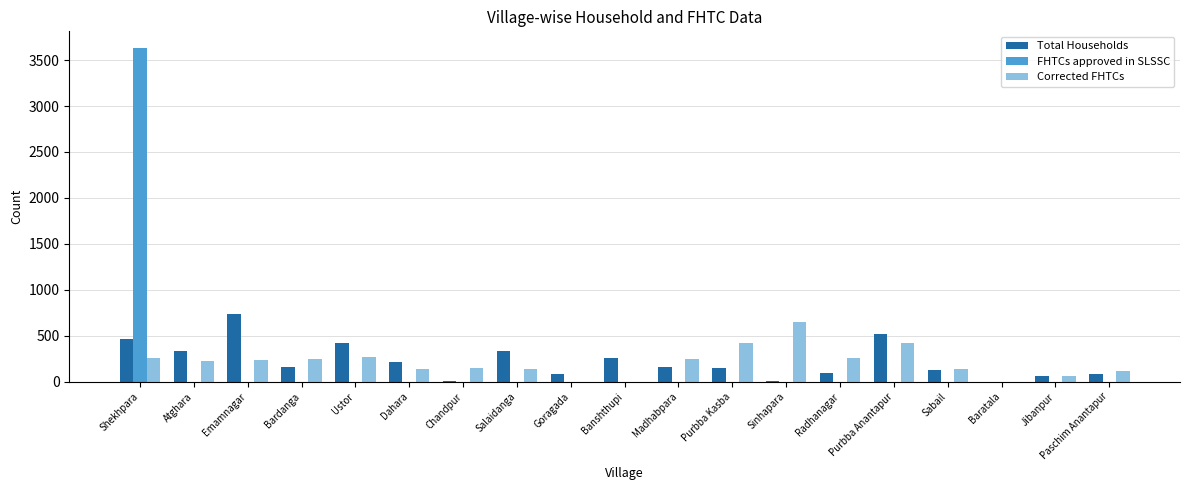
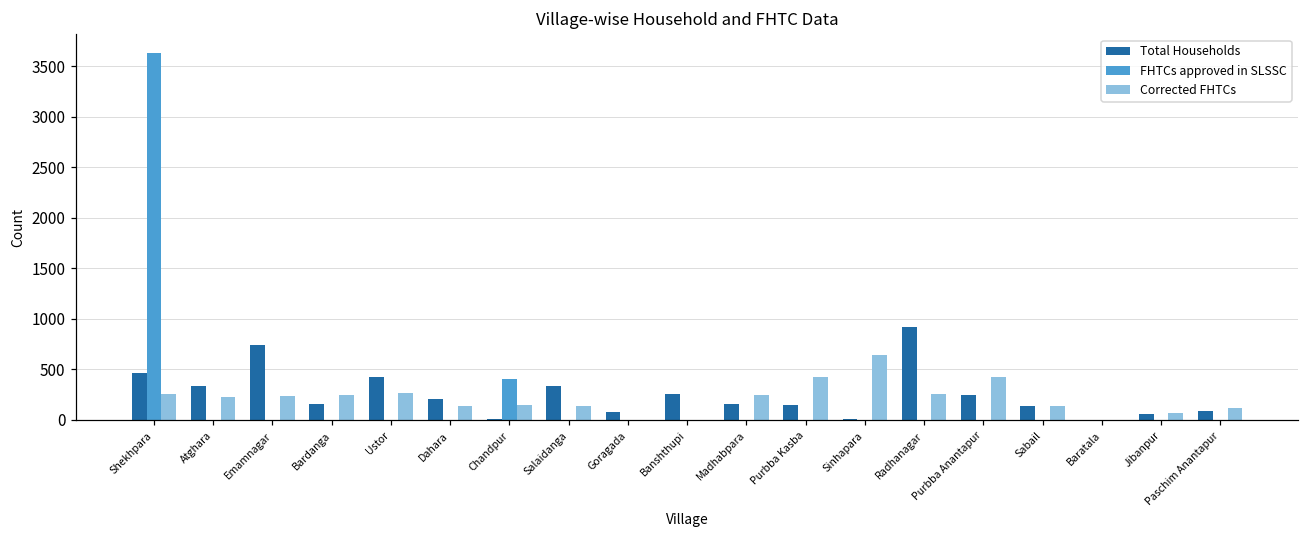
  {
    "Total Households": {
      "Shekhpara": 500,
      "Atghara": 300,
      "Emamnagar": 700,
      "Bardanga": 200,
      "Ustor": 400,
      "Dahara": 200,
      "Salaidanga": 300,
      "Goragada": 100,
      "Banshthupi": 300,
      "Madhabpara": 200,
      "Purbba Kasba": 100,
-     "Radhanagar": 100,
-     "Purbba Anantapur": 500,
+     "Radhanagar": 900,
+     "Purbba Anantapur": 200,
      "Sabail": 100,
      "Baratala": 0,
      "Jibanpur": 100,
      "Paschim Anantapur": 100
    },
    "FHTCs approved in SLSSC": {
      "Shekhpara": 3600,
      "Atghara": 0,
      "Emamnagar": 0,
      "Bardanga": 0,
      "Ustor": 0,
      "Dahara": 0,
-     "Chandpur": 0,
+     "Chandpur": 400,
      "Salaidanga": 0,
      "Goragada": 0,
      "Banshthupi": 0,
      "Madhabpara": 0,
      "Purbba Kasba": 0,
      "Sinhapara": 0,
      "Radhanagar": 0,
      "Purbba Anantapur": 0,
      "Sabail": 0,
      "Baratala": 0,
      "Jibanpur": 0,
      "Paschim Anantapur": 0
    },
    "Corrected FHTCs": {
      "Shekhpara": 300,
      "Atghara": 200,
      "Emamnagar": 200,
      "Bardanga": 200,
      "Ustor": 300,
      "Dahara": 100,
      "Chandpur": 100,
      "Salaidanga": 100,
      "Goragada": 0,
      "Banshthupi": 0,
      "Madhabpara": 200,
      "Purbba Kasba": 400,
      "Sinhapara": 600,
      "Radhanagar": 300,
      "Purbba Anantapur": 400,
      "Sabail": 100,
      "Baratala": 0,
      "Jibanpur": 100,
      "Paschim Anantapur": 100
    }
  }
